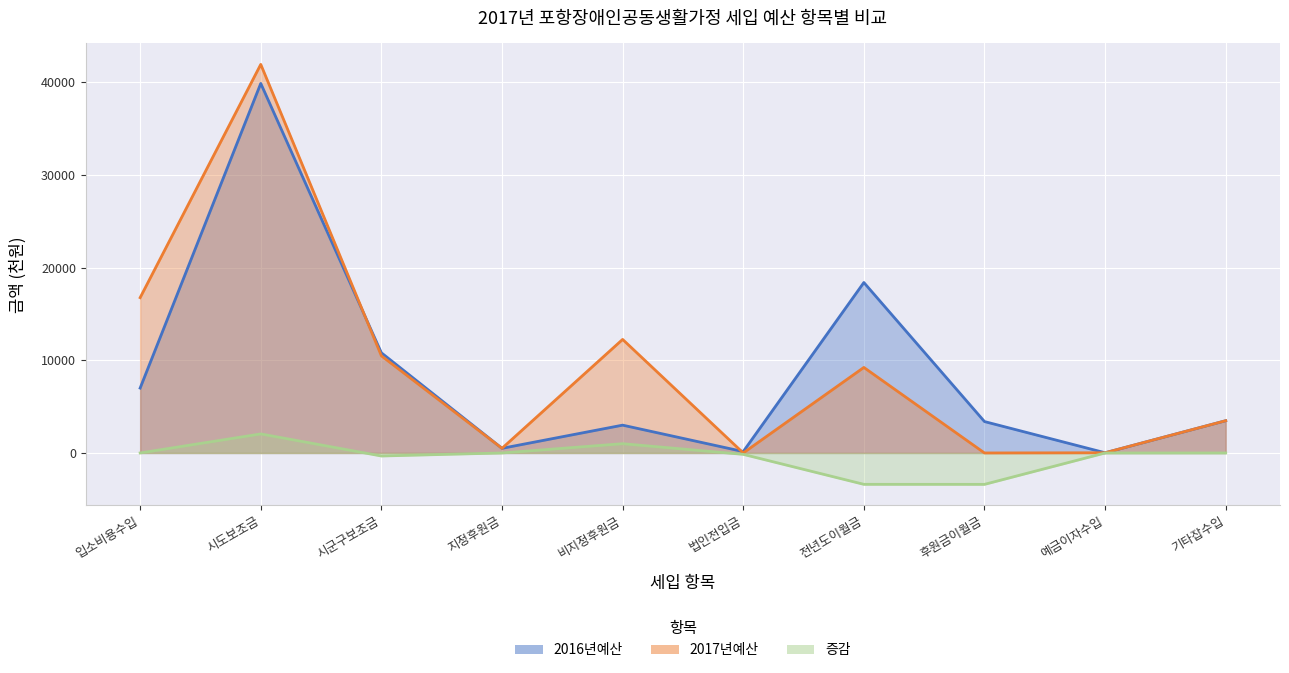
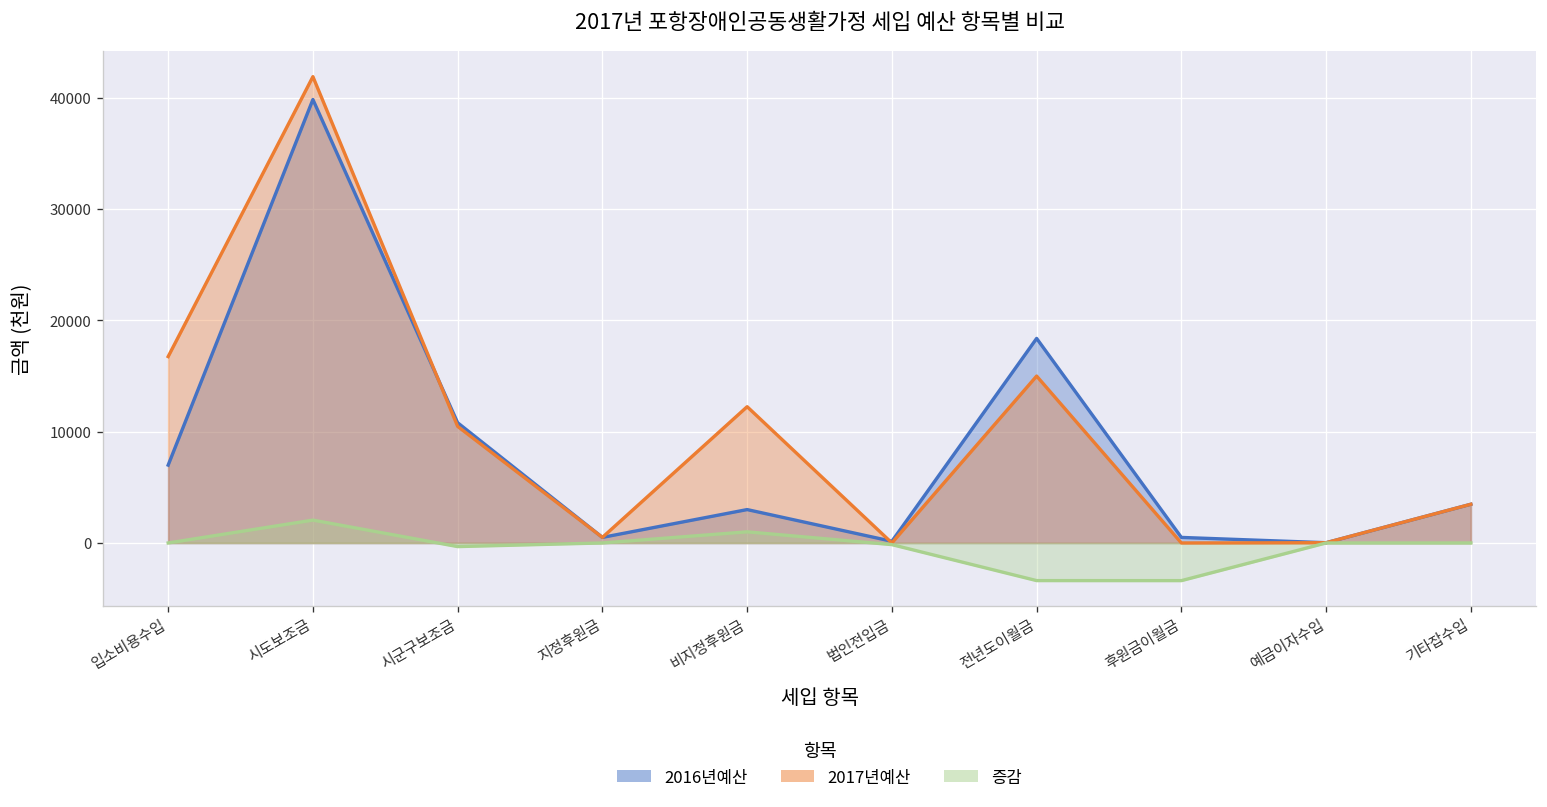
  {
    "2016년예산": {
      "입소비용수입": 7000,
      "시도보조금": 40000,
      "시군구보조금": 11000,
      "비지정후원금": 3000,
      "전년도이월금": 18000,
-     "후원금이월금": 3000
+     "후원금이월금": 0
    },
    "2017년예산": {
      "입소비용수입": 17000,
      "시도보조금": 42000,
      "시군구보조금": 10000,
      "비지정후원금": 12000,
-     "전년도이월금": 9000
+     "전년도이월금": 15000
    }
  }
